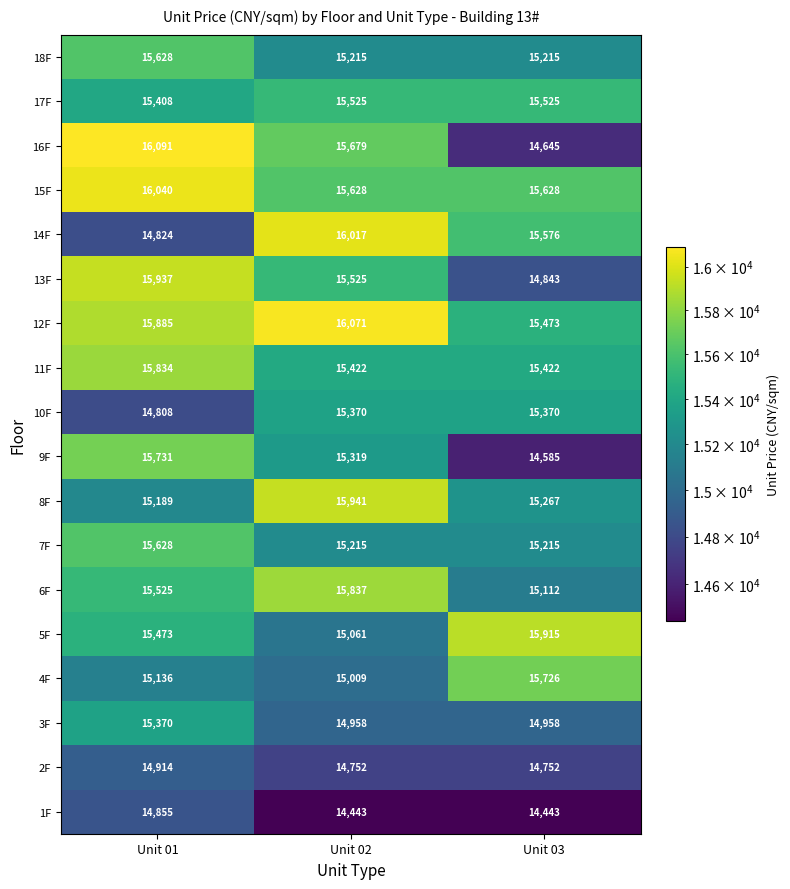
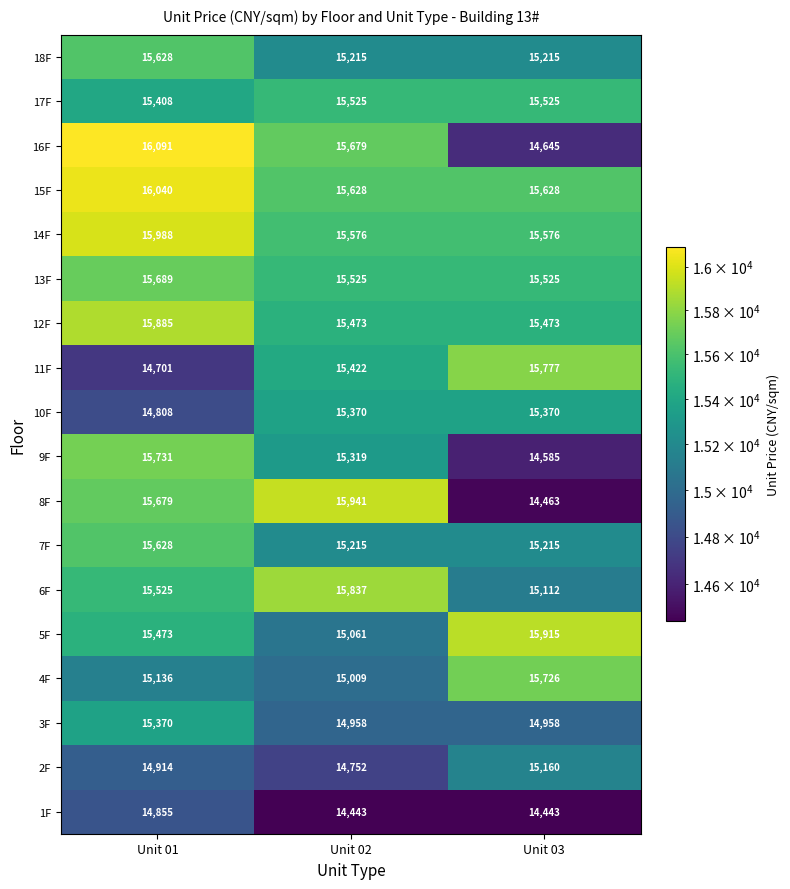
  {
    "18F": {
      "Unit 01": "15,628",
      "Unit 02": "15,215",
      "Unit 03": "15,215"
    },
    "17F": {
      "Unit 01": "15,408",
      "Unit 02": "15,525",
      "Unit 03": "15,525"
    },
    "16F": {
      "Unit 01": "16,091",
      "Unit 02": "15,679",
      "Unit 03": "14,645"
    },
    "15F": {
      "Unit 01": "16,040",
      "Unit 02": "15,628",
      "Unit 03": "15,628"
    },
    "14F": {
-     "Unit 01": "14,824",
-     "Unit 02": "16,017",
+     "Unit 01": "15,988",
+     "Unit 02": "15,576",
      "Unit 03": "15,576"
    },
    "13F": {
-     "Unit 01": "15,937",
+     "Unit 01": "15,689",
      "Unit 02": "15,525",
-     "Unit 03": "14,843"
+     "Unit 03": "15,525"
    },
    "12F": {
      "Unit 01": "15,885",
-     "Unit 02": "16,071",
+     "Unit 02": "15,473",
      "Unit 03": "15,473"
    },
    "11F": {
-     "Unit 01": "15,834",
+     "Unit 01": "14,701",
      "Unit 02": "15,422",
-     "Unit 03": "15,422"
+     "Unit 03": "15,777"
    },
    "10F": {
      "Unit 01": "14,808",
      "Unit 02": "15,370",
      "Unit 03": "15,370"
    },
    "9F": {
      "Unit 01": "15,731",
      "Unit 02": "15,319",
      "Unit 03": "14,585"
    },
    "8F": {
-     "Unit 01": "15,189",
+     "Unit 01": "15,679",
      "Unit 02": "15,941",
-     "Unit 03": "15,267"
+     "Unit 03": "14,463"
    },
    "7F": {
      "Unit 01": "15,628",
      "Unit 02": "15,215",
      "Unit 03": "15,215"
    },
    "6F": {
      "Unit 01": "15,525",
      "Unit 02": "15,837",
      "Unit 03": "15,112"
    },
    "5F": {
      "Unit 01": "15,473",
      "Unit 02": "15,061",
      "Unit 03": "15,915"
    },
    "4F": {
      "Unit 01": "15,136",
      "Unit 02": "15,009",
      "Unit 03": "15,726"
    },
    "3F": {
      "Unit 01": "15,370",
      "Unit 02": "14,958",
      "Unit 03": "14,958"
    },
    "2F": {
      "Unit 01": "14,914",
      "Unit 02": "14,752",
-     "Unit 03": "14,752"
+     "Unit 03": "15,160"
    },
    "1F": {
      "Unit 01": "14,855",
      "Unit 02": "14,443",
      "Unit 03": "14,443"
    }
  }
